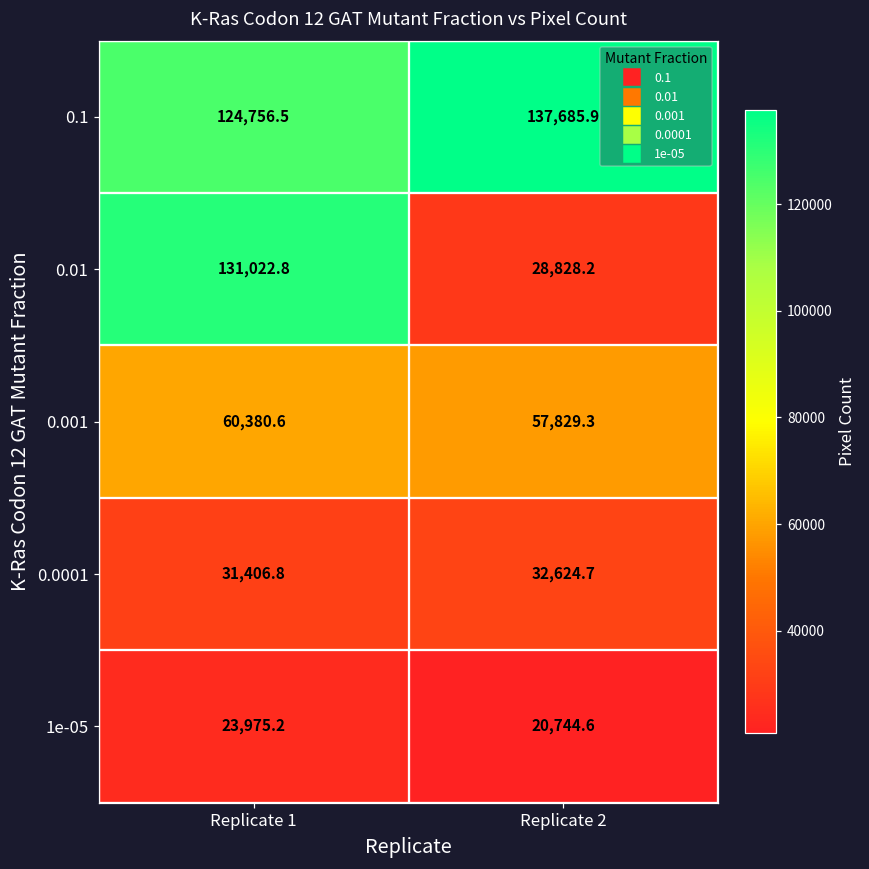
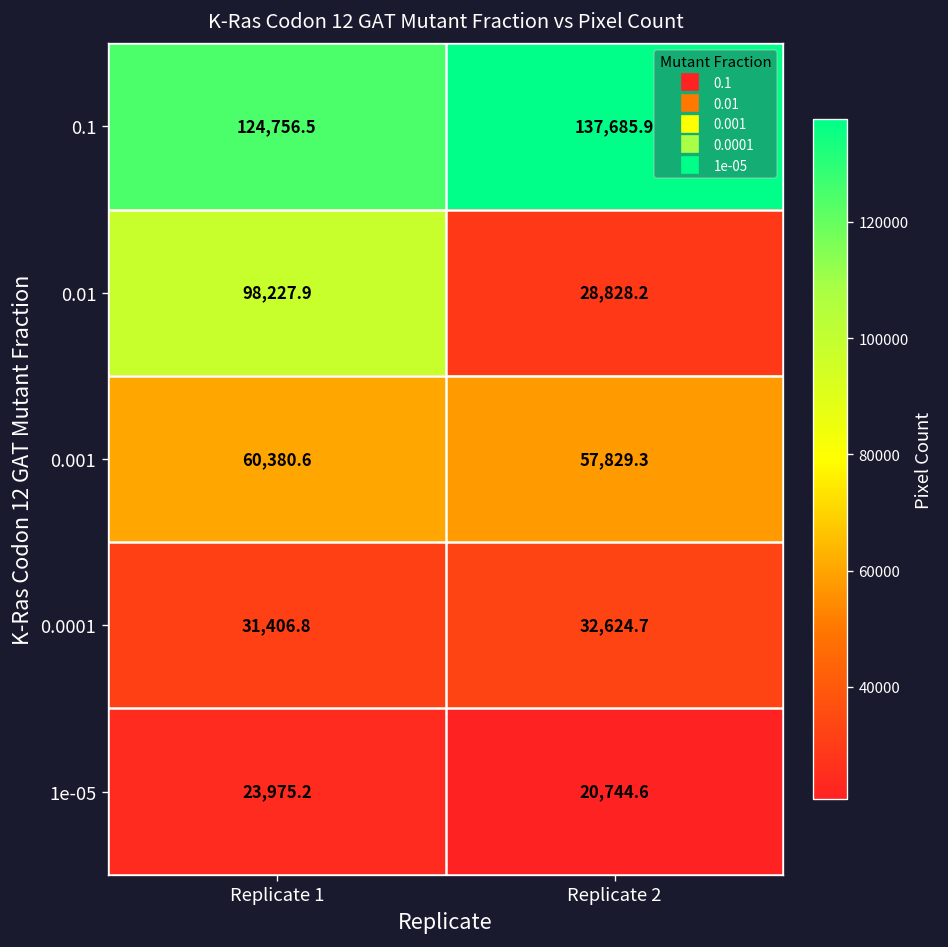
  {
    "0.1": {
      "Replicate 1": "124,756.5",
      "Replicate 2": "137,685.9"
    },
    "0.01": {
-     "Replicate 1": "131,022.8",
+     "Replicate 1": "98,227.9",
      "Replicate 2": "28,828.2"
    },
    "0.001": {
      "Replicate 1": "60,380.6",
      "Replicate 2": "57,829.3"
    },
    "0.0001": {
      "Replicate 1": "31,406.8",
      "Replicate 2": "32,624.7"
    },
    "1e-05": {
      "Replicate 1": "23,975.2",
      "Replicate 2": "20,744.6"
    }
  }
